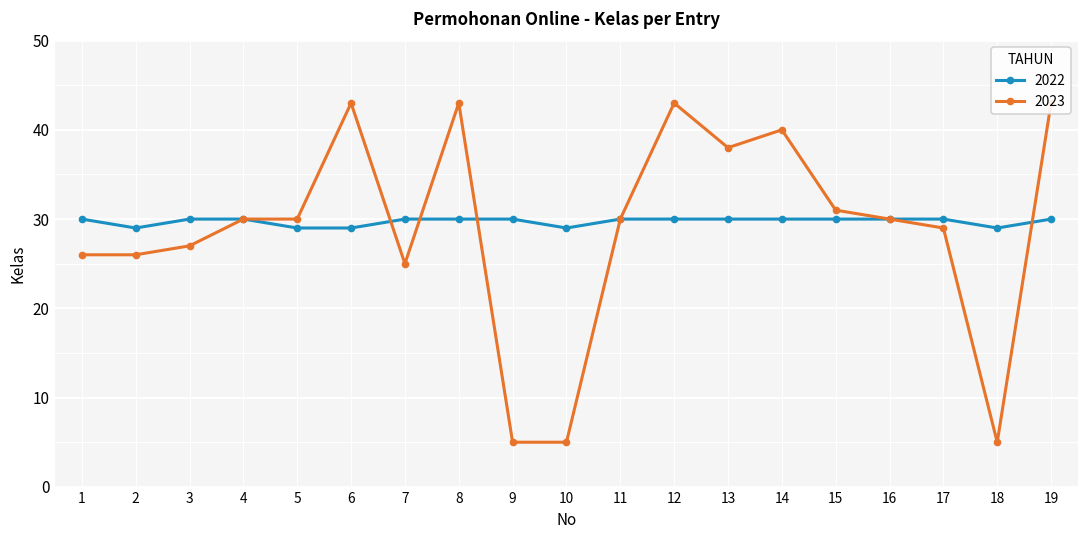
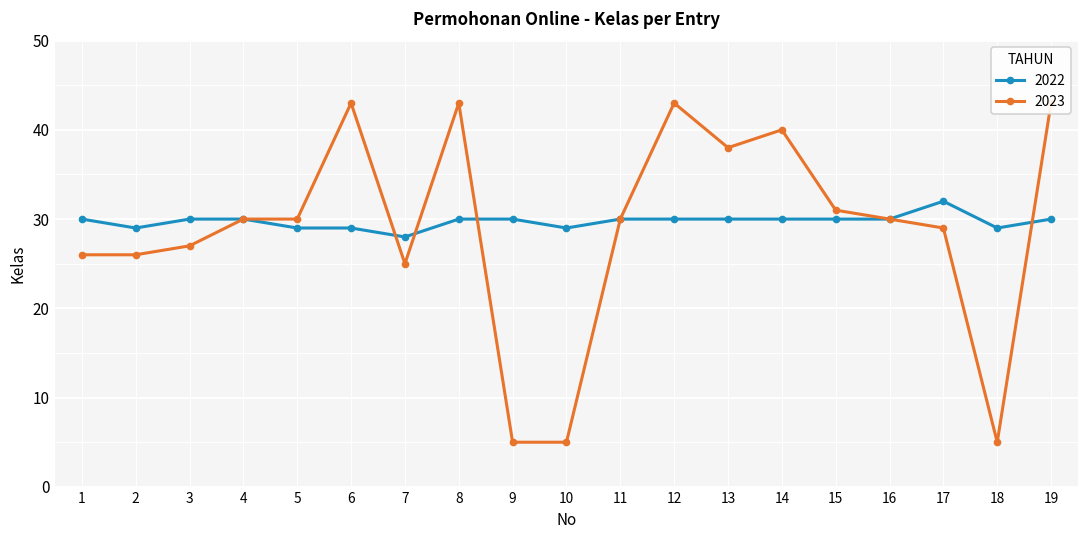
  {
    "2022": {
      "1": 30,
      "2": 29,
      "3": 30,
      "5": 29,
      "6": 29,
-     "7": 30,
+     "7": 28,
      "8": 30,
      "9": 30,
      "10": 29,
      "12": 30,
      "13": 30,
      "14": 30,
      "15": 30,
-     "17": 30,
+     "17": 32,
      "18": 29,
      "19": 30
    },
    "2023": {
      "1": 26,
      "2": 26,
      "3": 27,
      "5": 30,
      "6": 43,
      "7": 25,
      "8": 43,
      "9": 5,
      "10": 5,
      "12": 43,
      "13": 38,
      "14": 40,
      "15": 31,
      "17": 29,
      "18": 5
    }
  }
